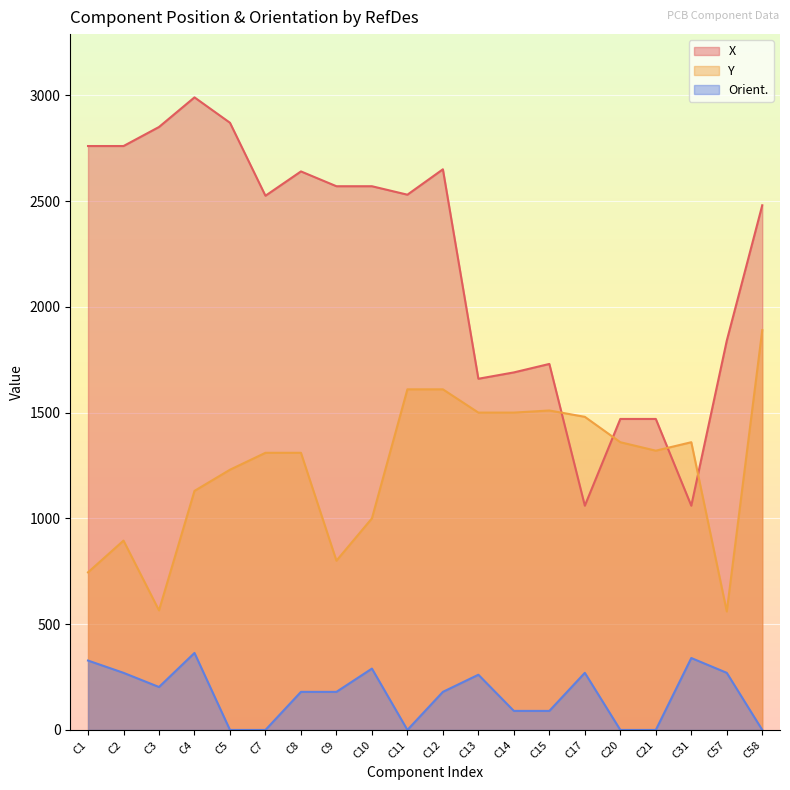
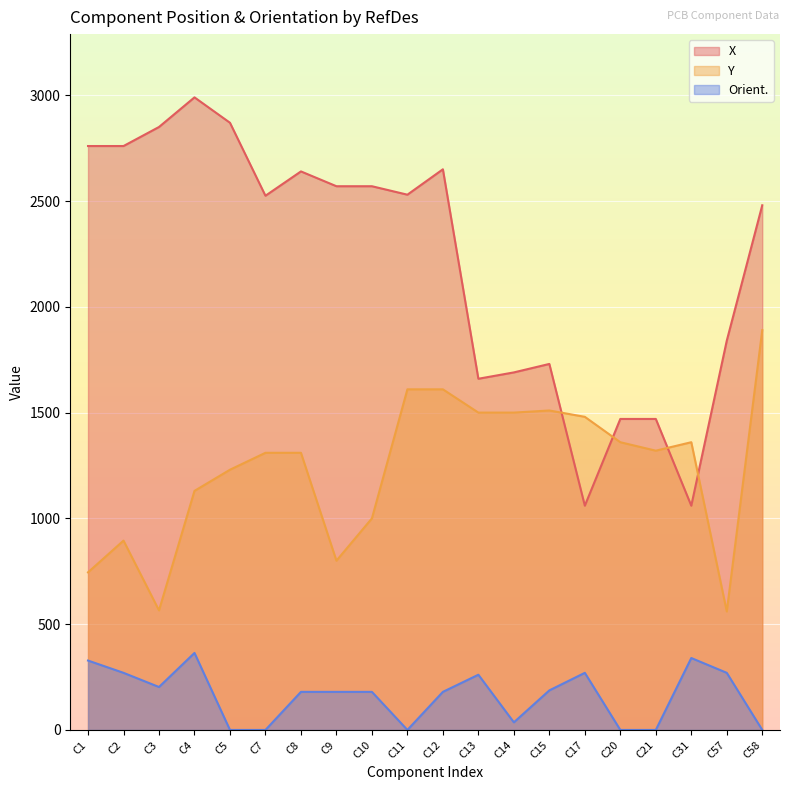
  {
    "Orient.": {
      "C1": 330,
      "C2": 270,
      "C3": 200,
      "C4": 360,
      "C5": 0,
      "C7": 0,
      "C8": 180,
      "C9": 180,
-     "C10": 290,
+     "C10": 180,
      "C11": 0,
      "C12": 180,
      "C13": 260,
-     "C14": 90,
-     "C15": 90,
+     "C14": 40,
+     "C15": 190,
      "C17": 270,
      "C20": 0,
      "C21": 0,
      "C31": 340,
      "C57": 270,
      "C58": 0
    }
  }
